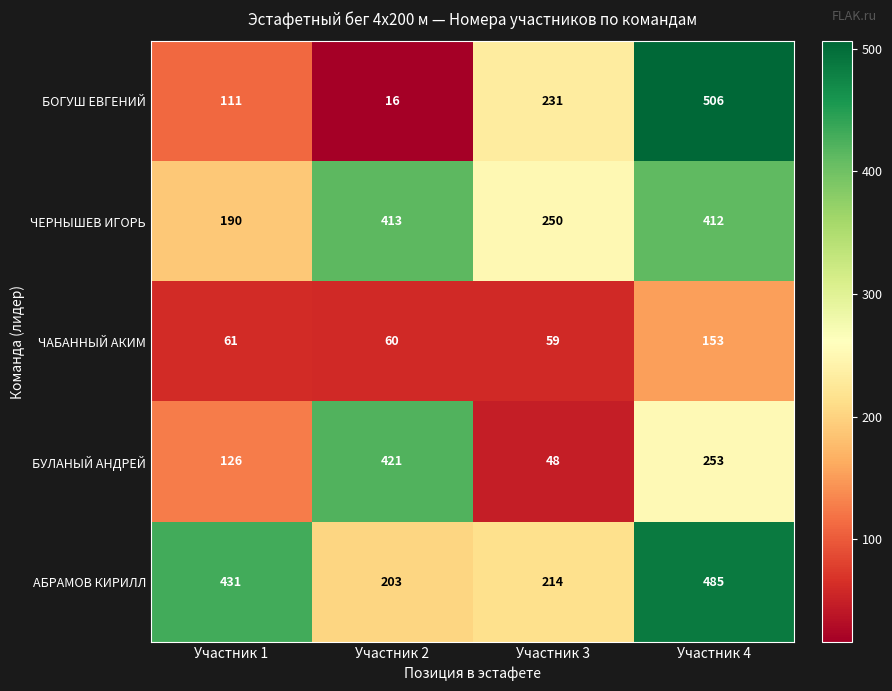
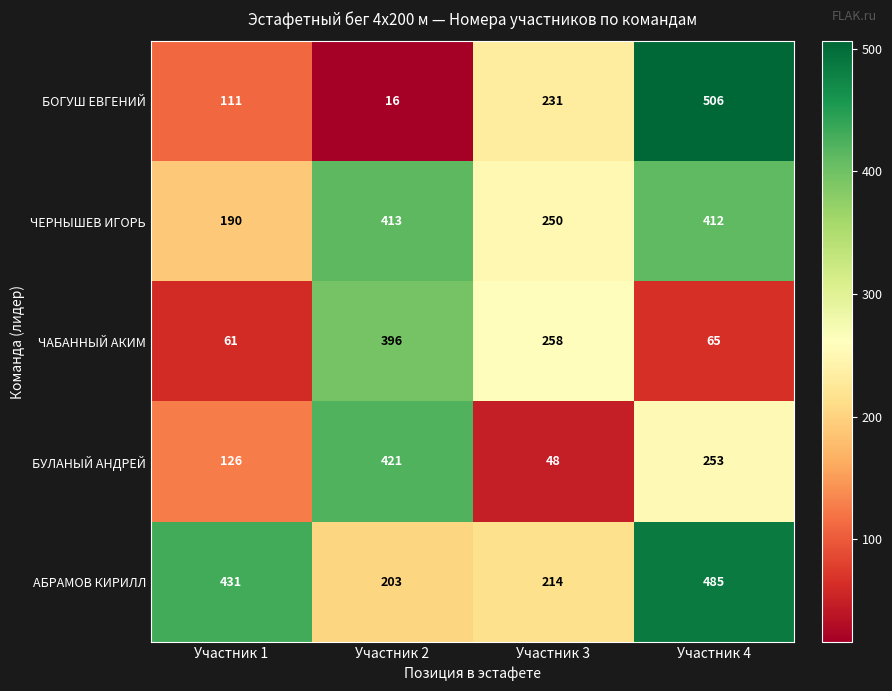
  {
    "БОГУШ ЕВГЕНИЙ": {
      "Участник 1": 111,
      "Участник 2": 16,
      "Участник 3": 231,
      "Участник 4": 506
    },
    "ЧЕРНЫШЕВ ИГОРЬ": {
      "Участник 1": 190,
      "Участник 2": 413,
      "Участник 3": 250,
      "Участник 4": 412
    },
    "ЧАБАННЫЙ АКИМ": {
      "Участник 1": 61,
-     "Участник 2": 60,
-     "Участник 3": 59,
-     "Участник 4": 153
+     "Участник 2": 396,
+     "Участник 3": 258,
+     "Участник 4": 65
    },
    "БУЛАНЫЙ АНДРЕЙ": {
      "Участник 1": 126,
      "Участник 2": 421,
      "Участник 3": 48,
      "Участник 4": 253
    },
    "АБРАМОВ КИРИЛЛ": {
      "Участник 1": 431,
      "Участник 2": 203,
      "Участник 3": 214,
      "Участник 4": 485
    }
  }
